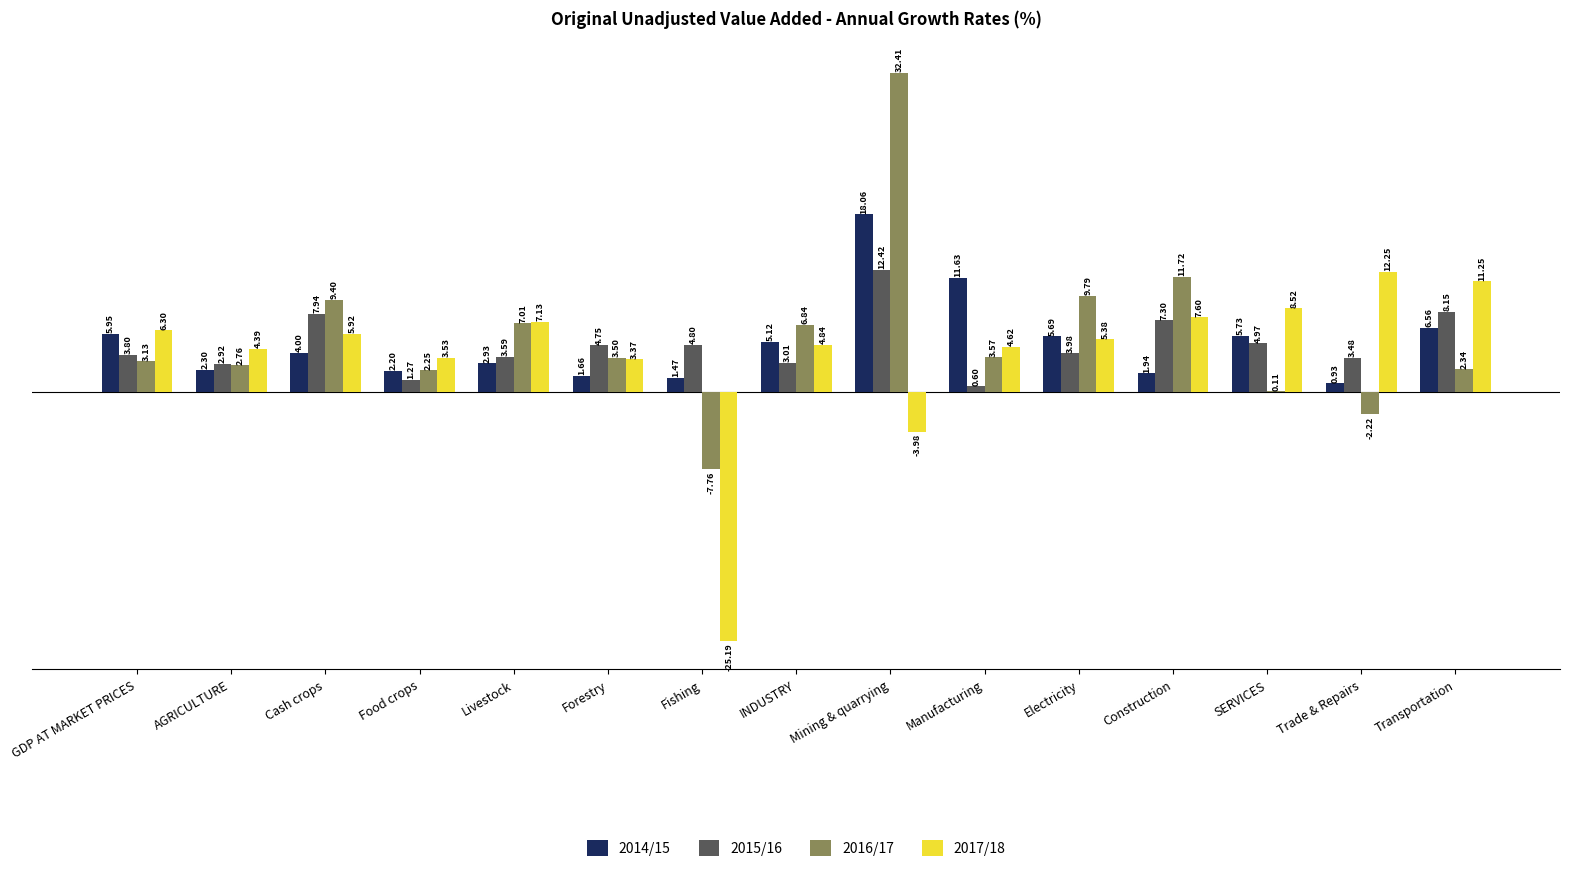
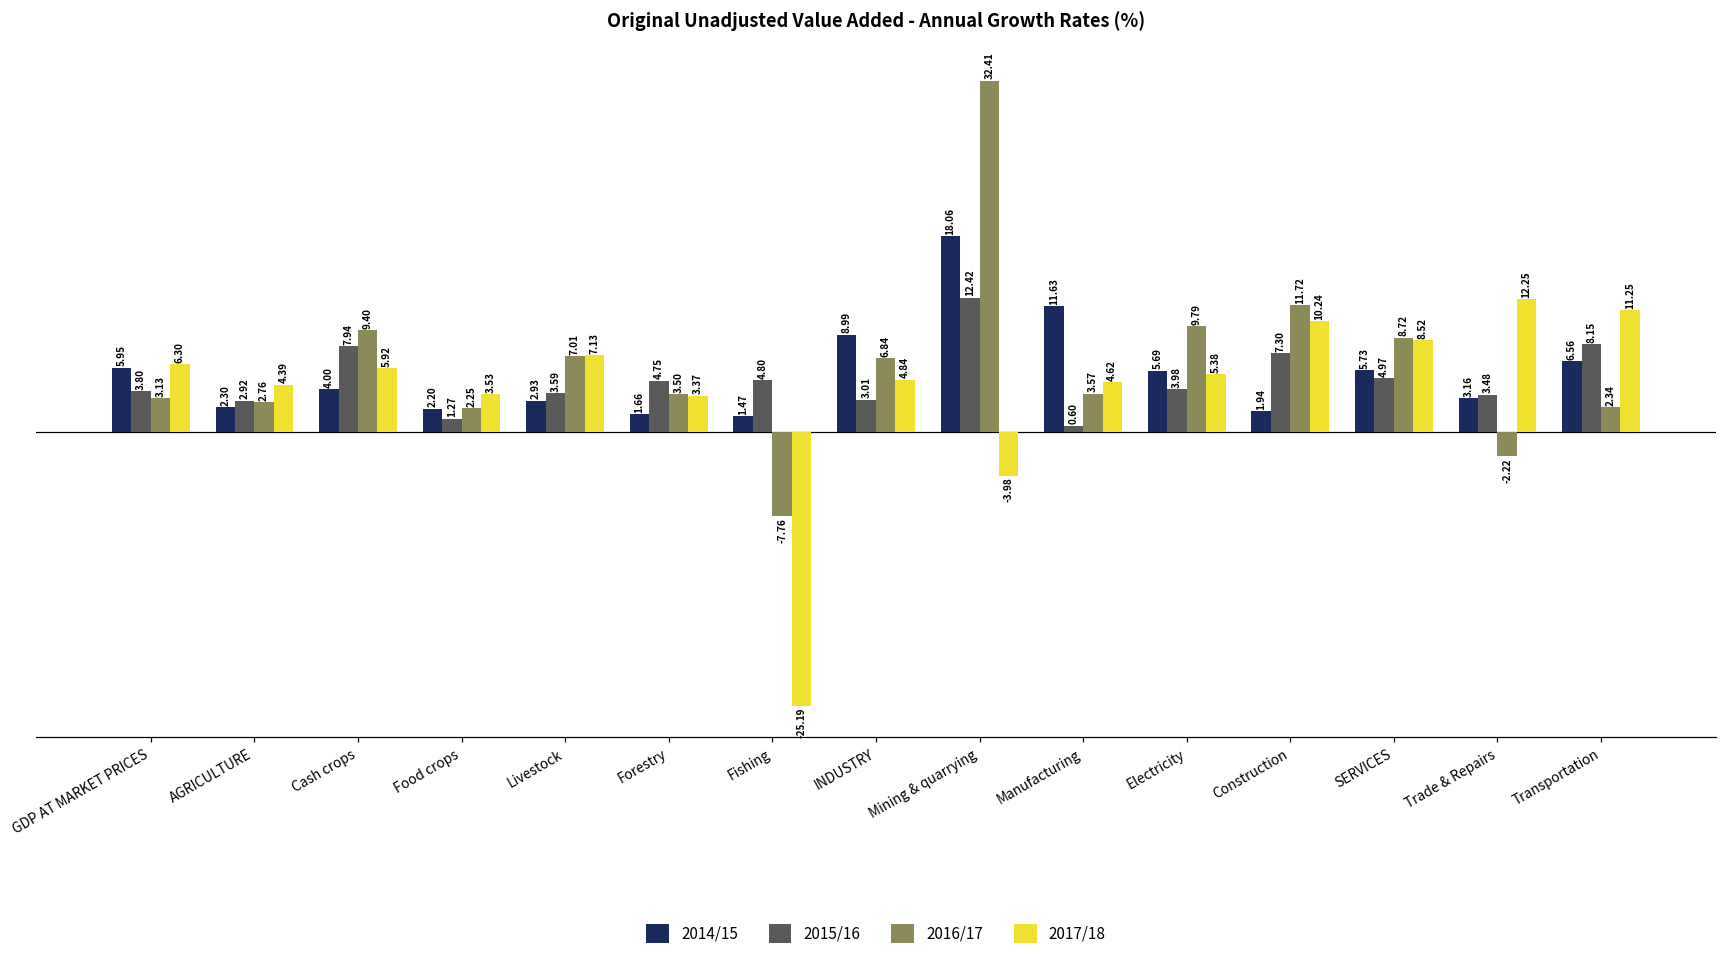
  {
    "2014/15": {
      "GDP AT MARKET PRICES": 5.95,
      "AGRICULTURE": 2.30,
      "Cash crops": 4.00,
      "Food crops": 2.20,
      "Livestock": 2.93,
      "Forestry": 1.66,
      "Fishing": 1.47,
-     "INDUSTRY": 5.12,
+     "INDUSTRY": 8.99,
      "Mining & quarrying": 18.06,
      "Manufacturing": 11.63,
      "Electricity": 5.69,
      "Construction": 1.94,
      "SERVICES": 5.73,
-     "Trade & Repairs": 0.93,
+     "Trade & Repairs": 3.16,
      "Transportation": 6.56
    },
    "2015/16": {
      "GDP AT MARKET PRICES": 3.80,
      "AGRICULTURE": 2.92,
      "Cash crops": 7.94,
      "Food crops": 1.27,
      "Livestock": 3.59,
      "Forestry": 4.75,
      "Fishing": 4.80,
      "INDUSTRY": 3.01,
      "Mining & quarrying": 12.42,
      "Manufacturing": 0.60,
      "Electricity": 3.98,
      "Construction": 7.30,
      "SERVICES": 4.97,
      "Trade & Repairs": 3.48,
      "Transportation": 8.15
    },
    "2016/17": {
      "GDP AT MARKET PRICES": 3.13,
      "AGRICULTURE": 2.76,
      "Cash crops": 9.40,
      "Food crops": 2.25,
      "Livestock": 7.01,
      "Forestry": 3.50,
      "Fishing": -7.76,
      "INDUSTRY": 6.84,
      "Mining & quarrying": 32.41,
      "Manufacturing": 3.57,
      "Electricity": 9.79,
      "Construction": 11.72,
-     "SERVICES": 0.11,
+     "SERVICES": 8.72,
      "Trade & Repairs": -2.22,
      "Transportation": 2.34
    },
    "2017/18": {
      "GDP AT MARKET PRICES": 6.30,
      "AGRICULTURE": 4.39,
      "Cash crops": 5.92,
      "Food crops": 3.53,
      "Livestock": 7.13,
      "Forestry": 3.37,
      "Fishing": -25.19,
      "INDUSTRY": 4.84,
      "Mining & quarrying": -3.98,
      "Manufacturing": 4.62,
      "Electricity": 5.38,
-     "Construction": 7.60,
+     "Construction": 10.24,
      "SERVICES": 8.52,
      "Trade & Repairs": 12.25,
      "Transportation": 11.25
    }
  }
